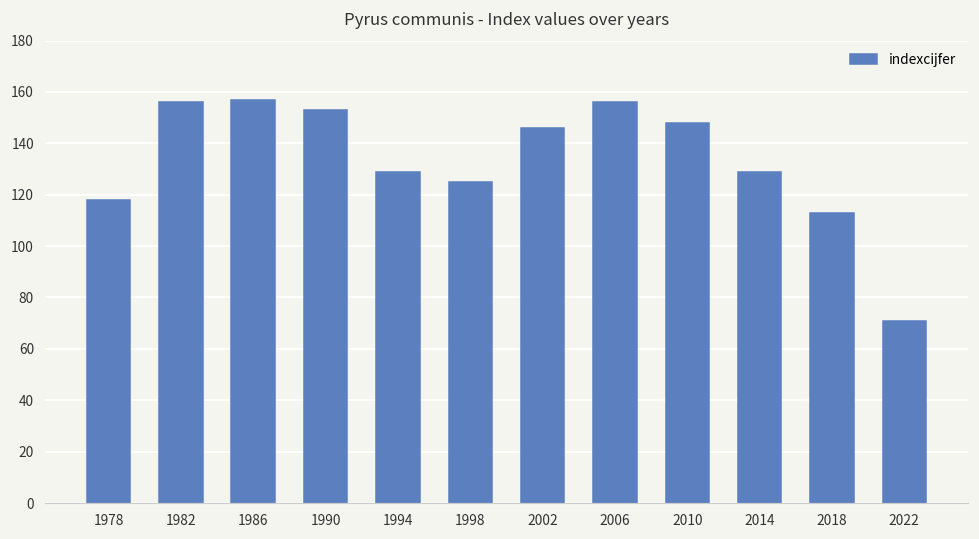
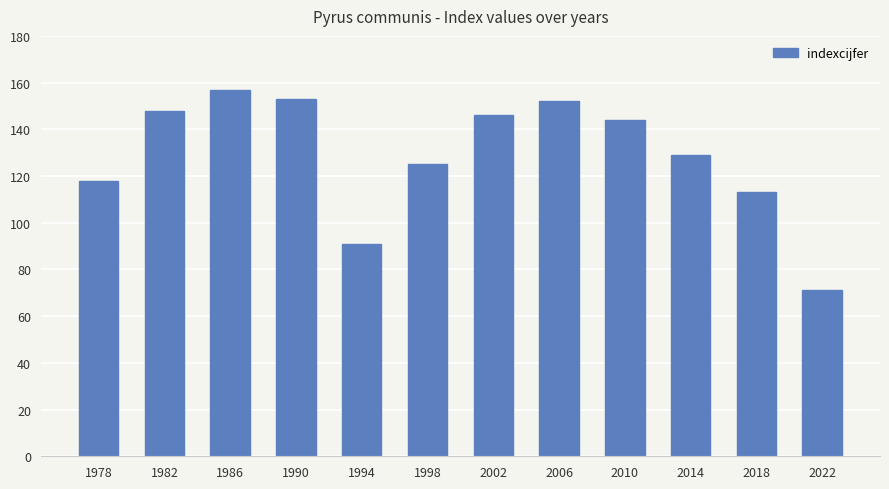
  {
    "1978": 118,
-   "1982": 156,
+   "1982": 148,
    "1986": 157,
    "1990": 153,
-   "1994": 129,
+   "1994": 91,
    "1998": 125,
    "2002": 146,
-   "2006": 156,
-   "2010": 148,
+   "2006": 152,
+   "2010": 144,
    "2014": 129,
    "2018": 113,
    "2022": 71
  }
